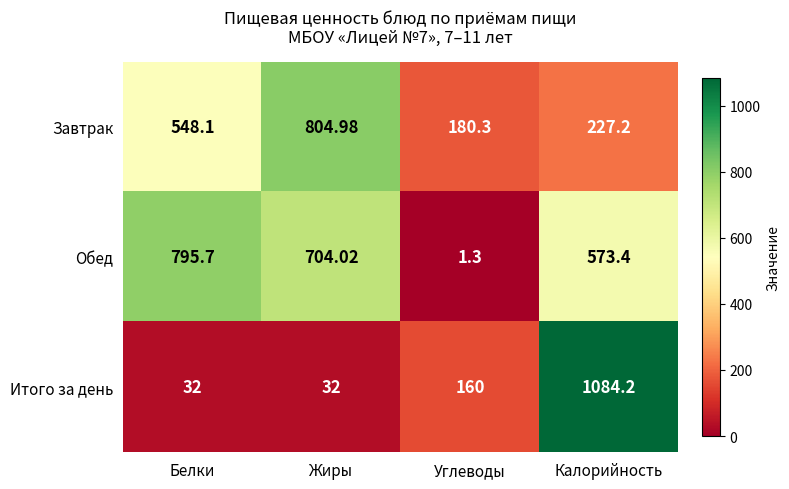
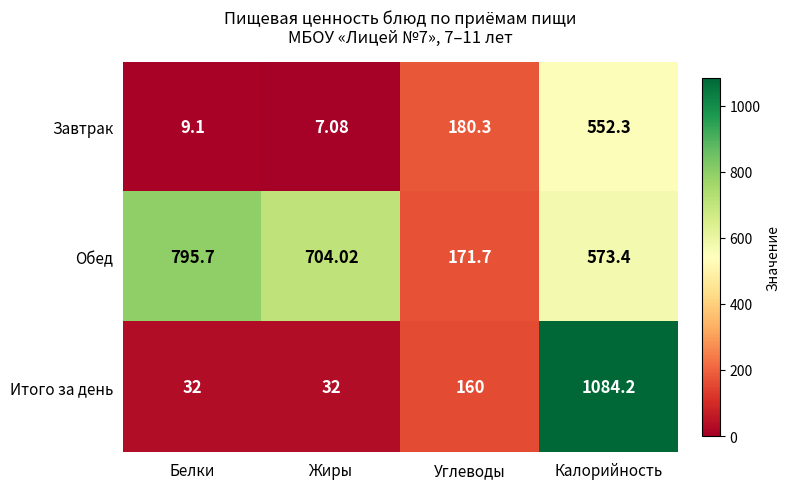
  {
    "Завтрак": {
-     "Белки": 548.1,
-     "Жиры": 804.98,
+     "Белки": 9.1,
+     "Жиры": 7.08,
      "Углеводы": 180.3,
-     "Калорийность": 227.2
+     "Калорийность": 552.3
    },
    "Обед": {
      "Белки": 795.7,
      "Жиры": 704.02,
-     "Углеводы": 1.3,
+     "Углеводы": 171.7,
      "Калорийность": 573.4
    },
    "Итого за день": {
      "Белки": 32,
      "Жиры": 32,
      "Углеводы": 160,
      "Калорийность": 1084.2
    }
  }
